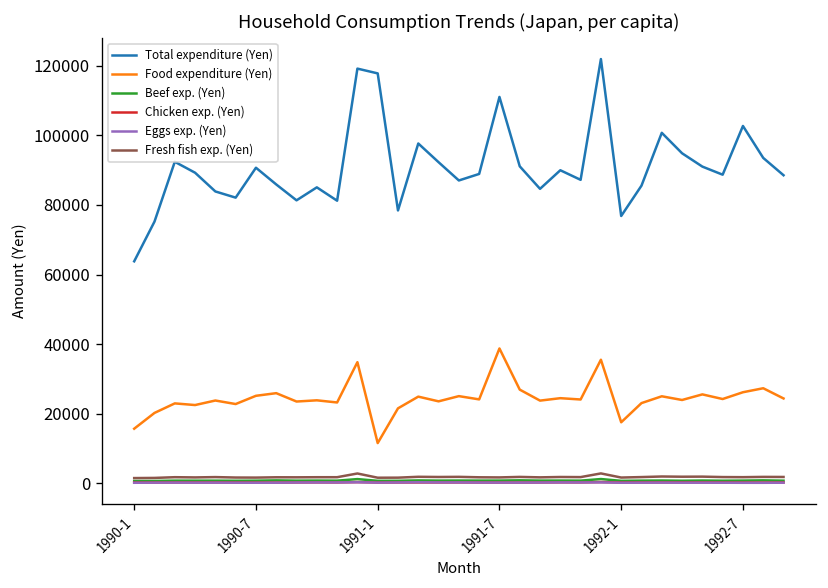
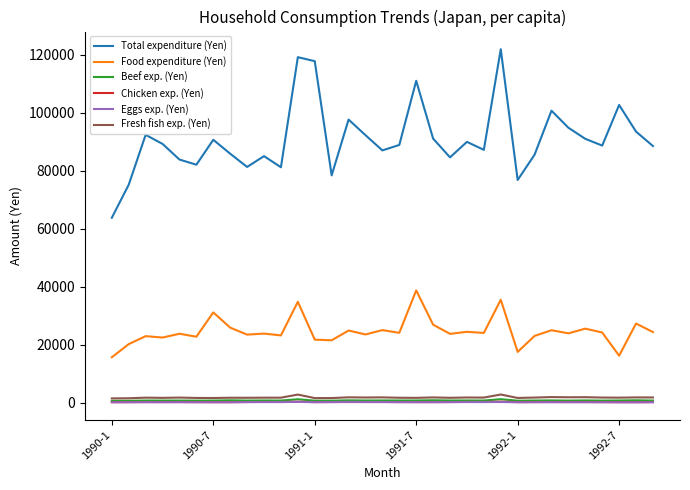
  {
    "Total expenditure (Yen)": {
      "1990-1": 64000,
      "1990-7": 91000,
      "1991-1": 118000,
      "1991-7": 111000,
      "1992-1": 77000,
      "1992-7": 103000
    },
    "Food expenditure (Yen)": {
      "1990-1": 16000,
-     "1990-7": 25000,
-     "1991-1": 12000,
+     "1990-7": 31000,
+     "1991-1": 22000,
      "1991-7": 39000,
      "1992-1": 18000,
-     "1992-7": 26000
+     "1992-7": 16000
    },
    "Fresh fish exp. (Yen)": {
      "1990-7": 2000,
      "1991-1": 2000,
      "1991-7": 2000,
      "1992-1": 2000,
      "1992-7": 2000
    }
  }
